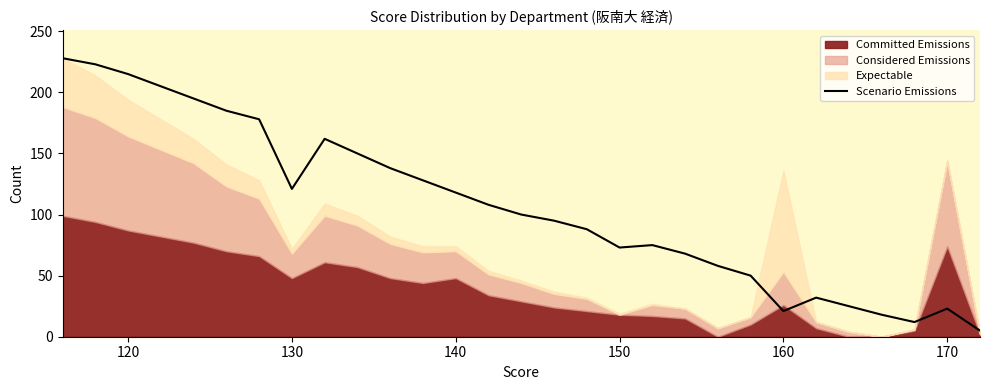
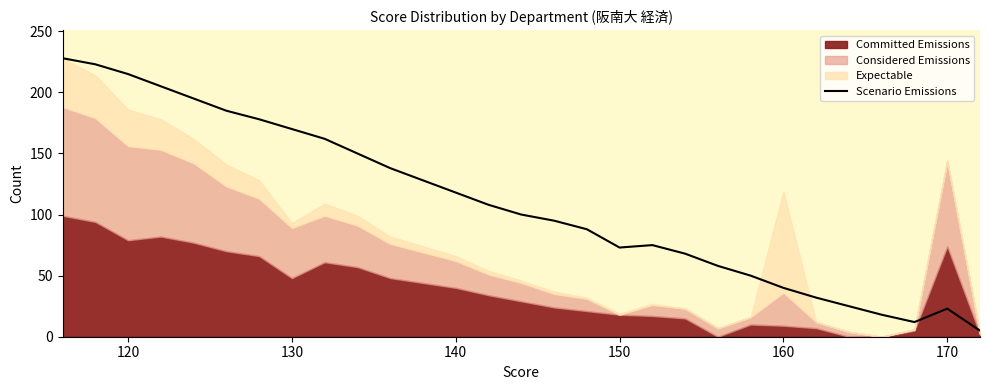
  {
    "Committed Emissions": {
-     "120": 87,
+     "120": 79,
      "130": 48,
-     "140": 48,
-     "160": 26,
+     "140": 40,
+     "160": 9,
      "170": 74
    },
    "Scenario Emissions": {
      "120": 215,
-     "130": 121,
+     "130": 170,
      "140": 118,
      "150": 73,
-     "160": 21,
+     "160": 40,
      "170": 23
    },
    "Considered Emissions": {
      "120": 77,
-     "130": 20,
+     "130": 41,
      "140": 22,
      "160": 27
    },
    "Expectable": {
      "120": 30,
      "130": 4,
      "140": 4,
      "160": 83
    }
  }
